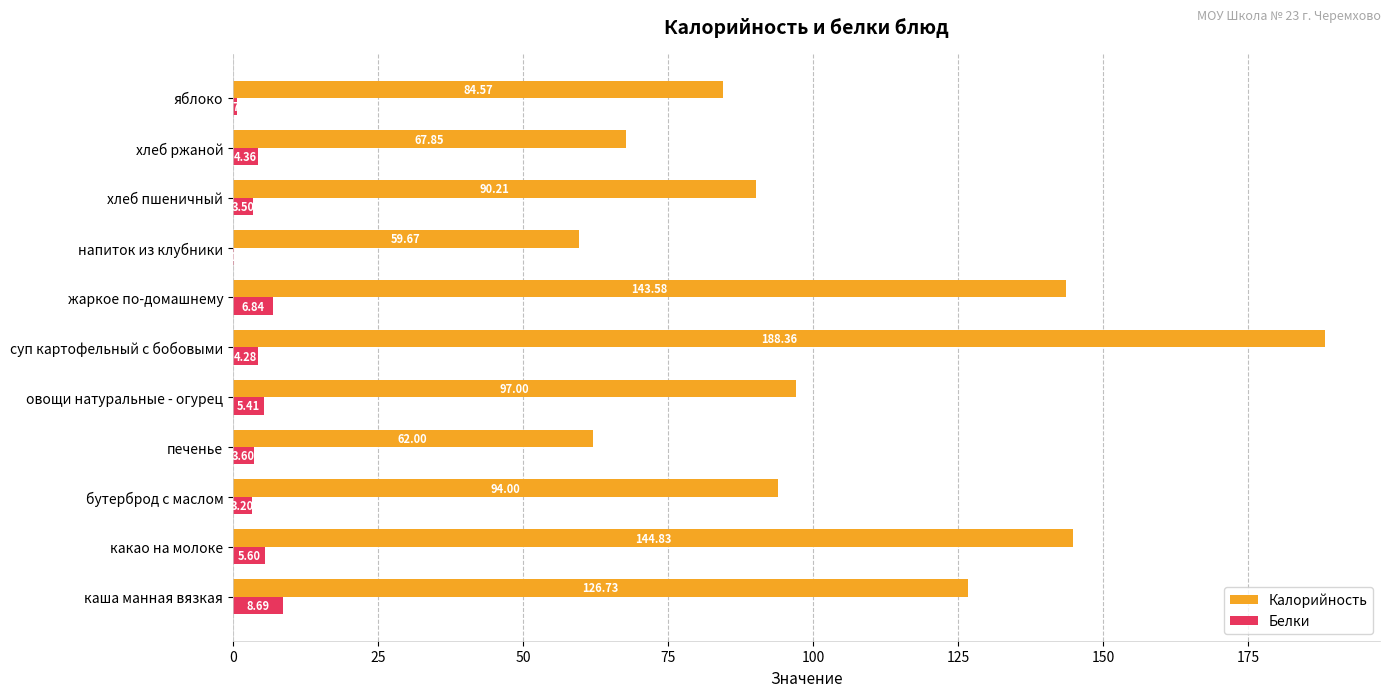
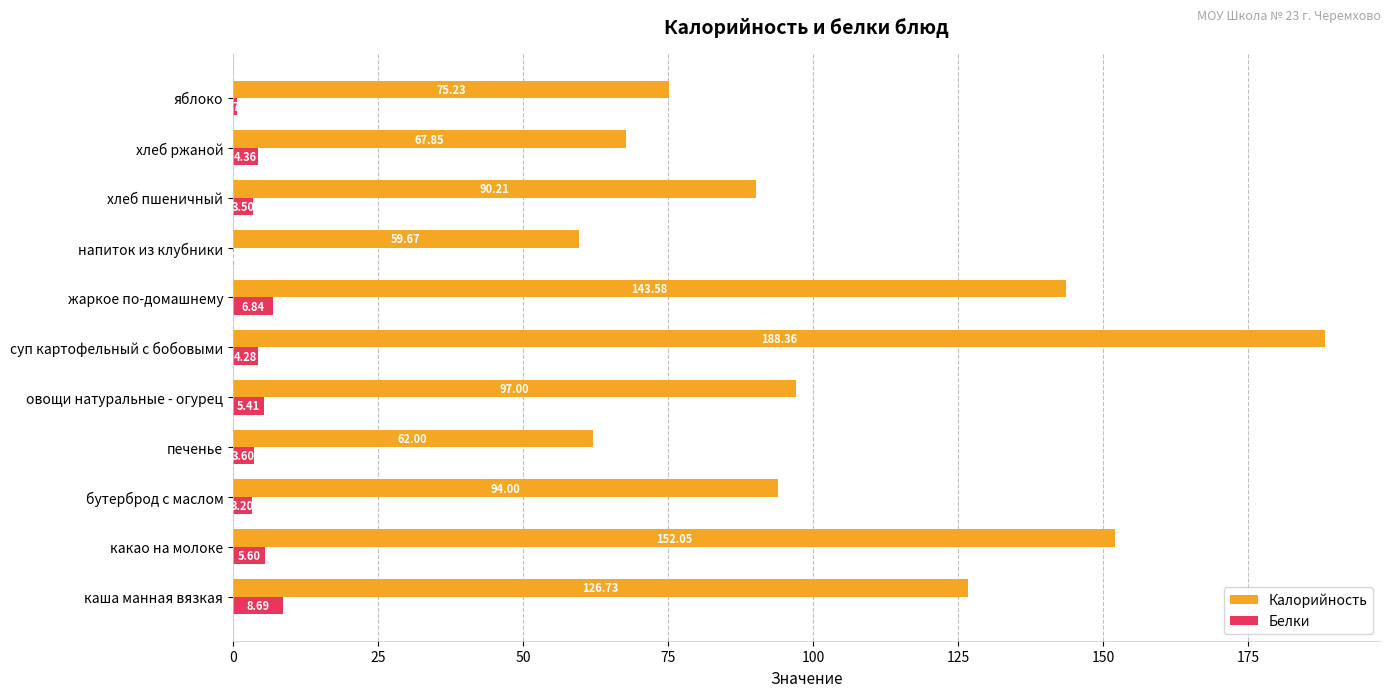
  {
    "Калорийность": {
-     "яблоко": 84.57,
+     "яблоко": 75.23,
      "хлеб ржаной": 67.85,
      "хлеб пшеничный": 90.21,
      "напиток из клубники": 59.67,
      "жаркое по-домашнему": 143.58,
      "суп картофельный с бобовыми": 188.36,
      "овощи натуральные - огурец": 97.00,
      "печенье": 62.00,
      "бутерброд с маслом": 94.00,
-     "какао на молоке": 144.83,
+     "какао на молоке": 152.05,
      "каша манная вязкая": 126.73
    },
    "Белки": {
      "хлеб ржаной": 4.36,
      "хлеб пшеничный": 3.50,
      "жаркое по-домашнему": 6.84,
      "суп картофельный с бобовыми": 4.28,
      "овощи натуральные - огурец": 5.41,
      "печенье": 3.60,
      "бутерброд с маслом": 3.20,
      "какао на молоке": 5.60,
      "каша манная вязкая": 8.69
    }
  }
